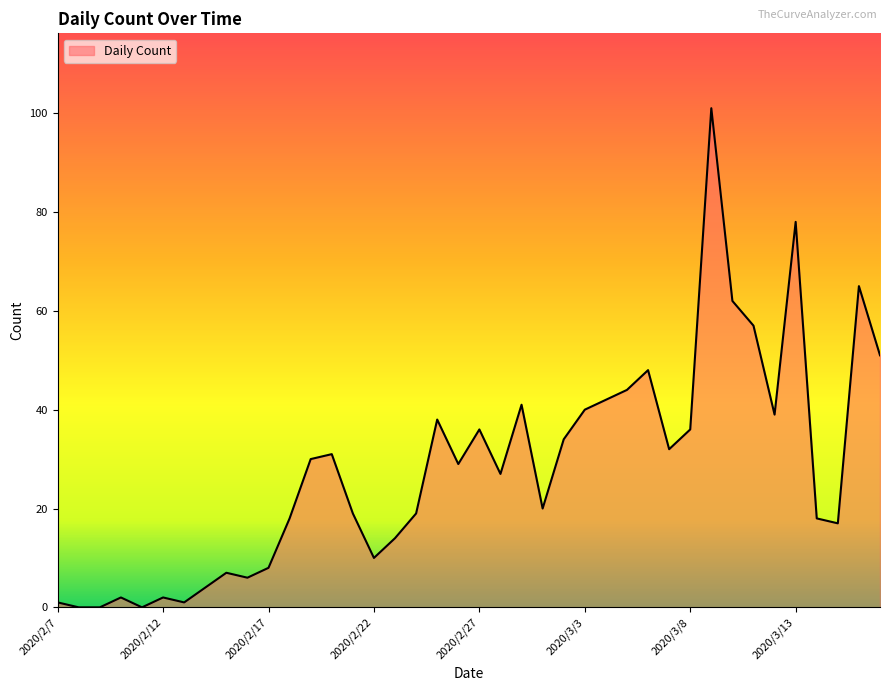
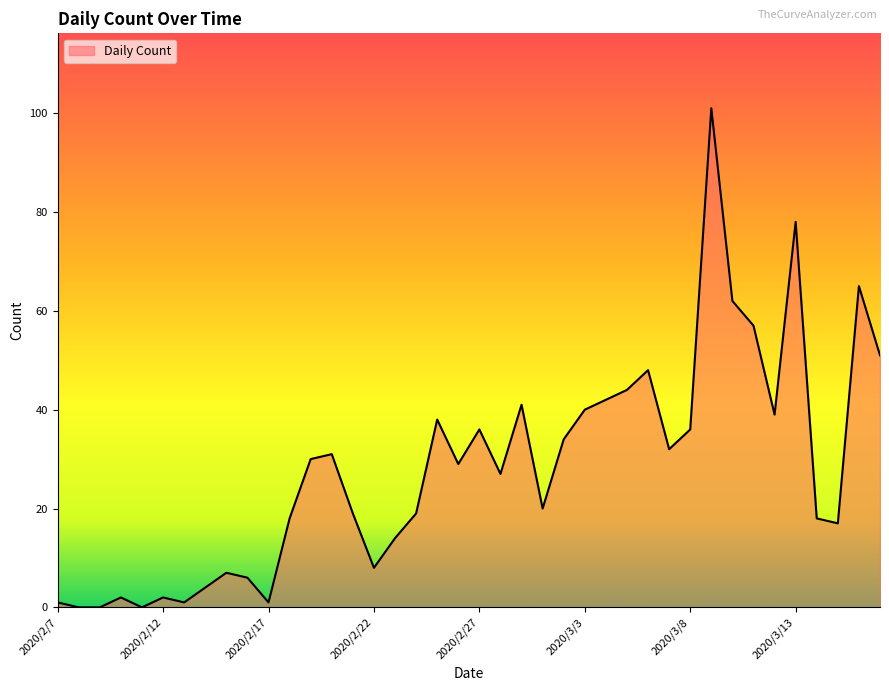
  {
    "2020/2/7": 1,
    "2020/2/12": 2,
-   "2020/2/17": 8,
-   "2020/2/22": 10,
+   "2020/2/17": 1,
+   "2020/2/22": 8,
    "2020/2/27": 36,
    "2020/3/3": 40,
    "2020/3/8": 36,
    "2020/3/13": 78
  }
